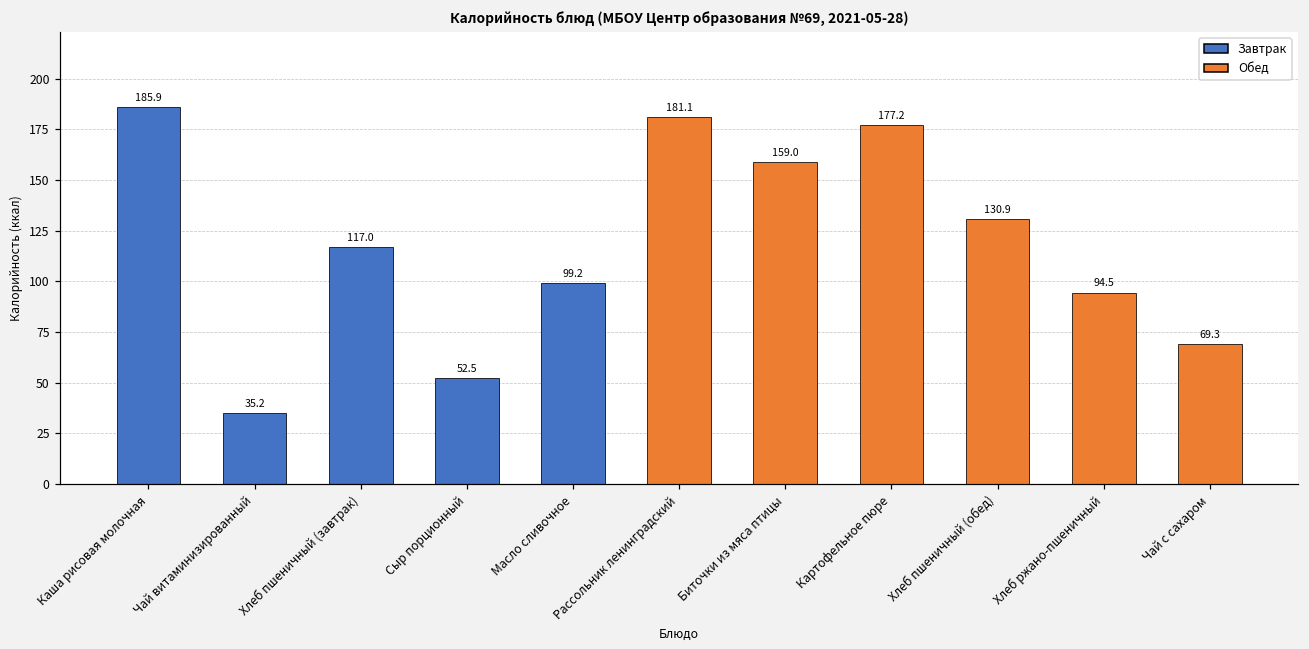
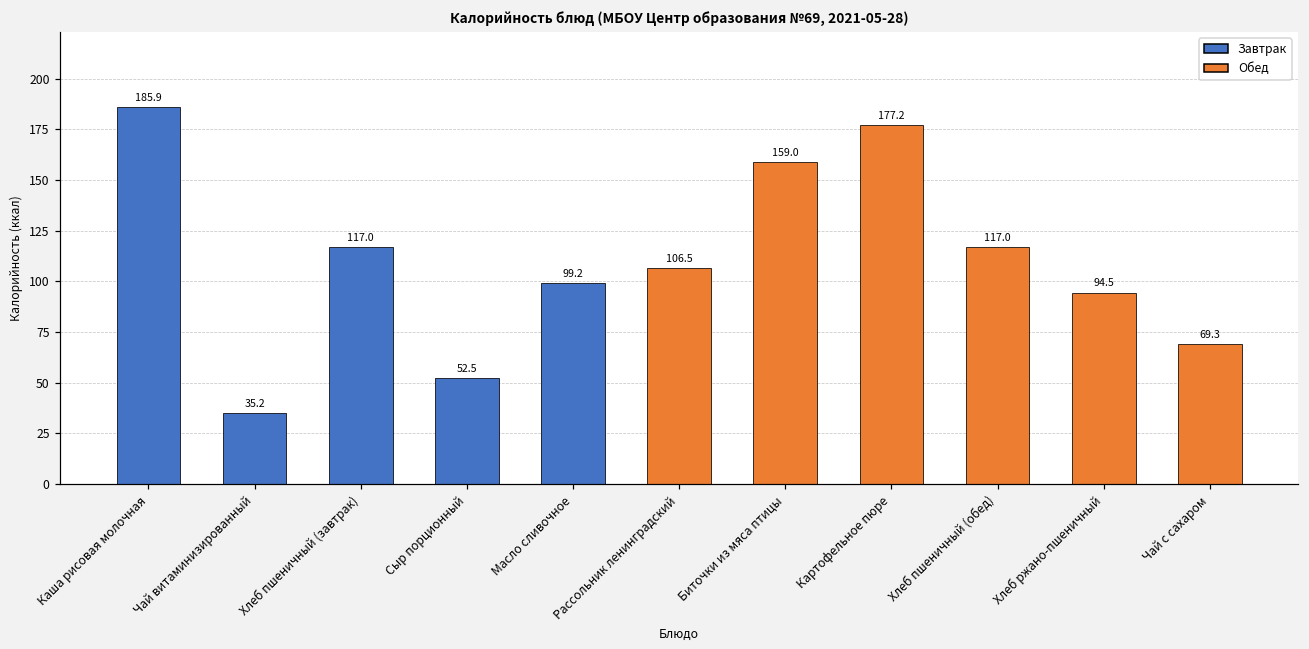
  {
    "Каша рисовая молочная": 185.9,
    "Чай витаминизированный": 35.2,
    "Хлеб пшеничный (завтрак)": 117.0,
    "Сыр порционный": 52.5,
    "Масло сливочное": 99.2,
-   "Рассольник ленинградский": 181.1,
+   "Рассольник ленинградский": 106.5,
    "Биточки из мяса птицы": 159.0,
    "Картофельное пюре": 177.2,
-   "Хлеб пшеничный (обед)": 130.9,
+   "Хлеб пшеничный (обед)": 117.0,
    "Хлеб ржано-пшеничный": 94.5,
    "Чай с сахаром": 69.3
  }
